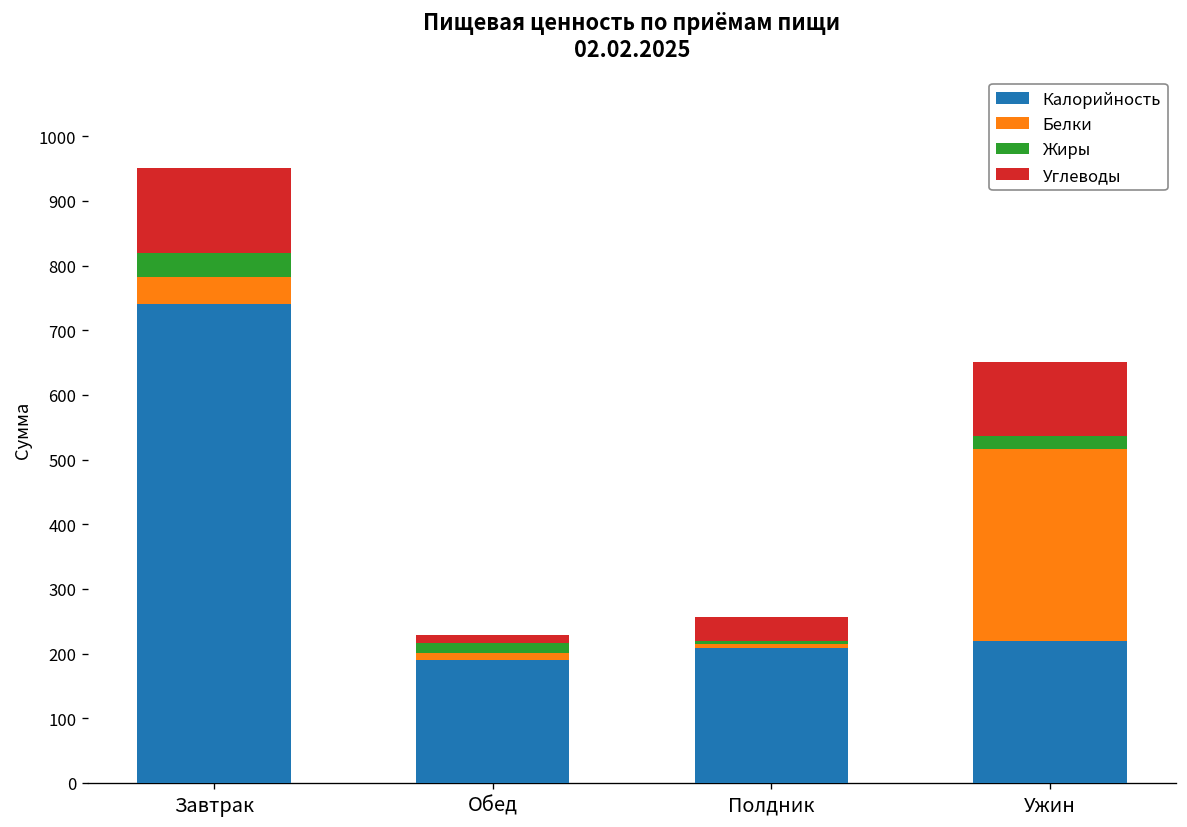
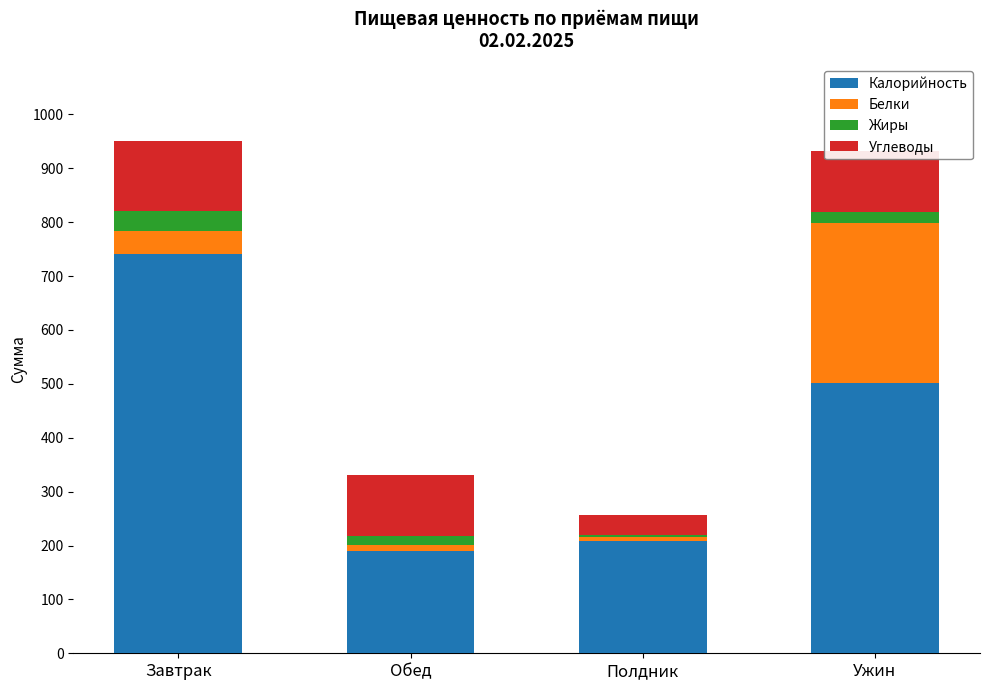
  {
    "Калорийность": {
      "Завтрак": 740,
      "Обед": 190,
      "Полдник": 210,
-     "Ужин": 220
+     "Ужин": 500
    },
    "Белки": {
      "Завтрак": 40,
      "Обед": 10,
      "Полдник": 10,
      "Ужин": 300
    },
    "Жиры": {
      "Завтрак": 40,
      "Обед": 20,
      "Ужин": 20
    },
    "Углеводы": {
      "Завтрак": 130,
-     "Обед": 10,
+     "Обед": 110,
      "Полдник": 40
    }
  }
